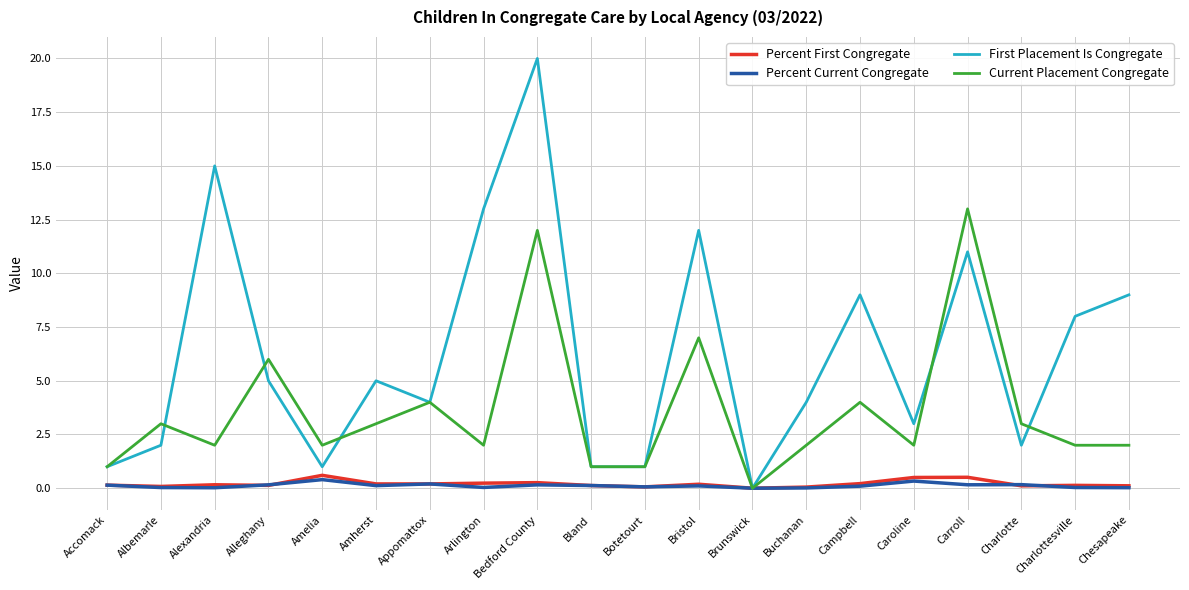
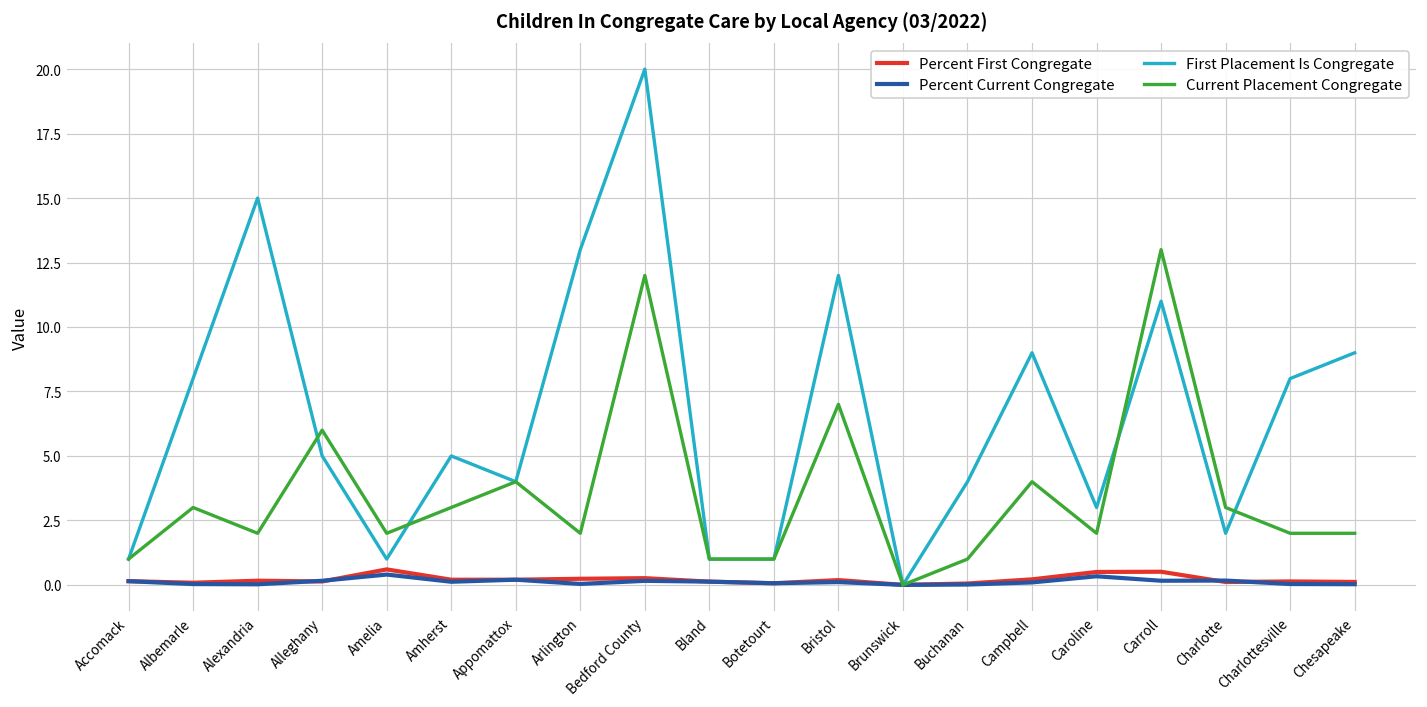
  {
    "Percent First Congregate": {
      "Alexandria": 0.2,
      "Amelia": 0.6,
      "Arlington": 0.2,
      "Campbell": 0.2,
      "Caroline": 0.5,
      "Carroll": 0.5
    },
    "Percent Current Congregate": {
      "Alexandria": 0,
      "Amelia": 0.4,
      "Arlington": 0,
      "Campbell": 0,
      "Caroline": 0.3,
      "Carroll": 0.2
    },
    "First Placement Is Congregate": {
-     "Albemarle": 2,
+     "Albemarle": 8,
      "Alexandria": 15,
      "Alleghany": 5,
      "Amelia": 1,
      "Amherst": 5,
      "Arlington": 13,
      "Bedford County": 20,
      "Bristol": 12,
      "Buchanan": 4,
      "Campbell": 9,
      "Caroline": 3,
      "Carroll": 11,
      "Charlotte": 2,
      "Charlottesville": 8,
      "Chesapeake": 9
    },
    "Current Placement Congregate": {
      "Albemarle": 3,
      "Alexandria": 2,
      "Alleghany": 6,
      "Amelia": 2,
      "Amherst": 3,
      "Arlington": 2,
      "Bedford County": 12,
      "Bristol": 7,
-     "Buchanan": 2,
+     "Buchanan": 1,
      "Campbell": 4,
      "Caroline": 2,
      "Carroll": 13,
      "Charlotte": 3,
      "Charlottesville": 2,
      "Chesapeake": 2
    }
  }
